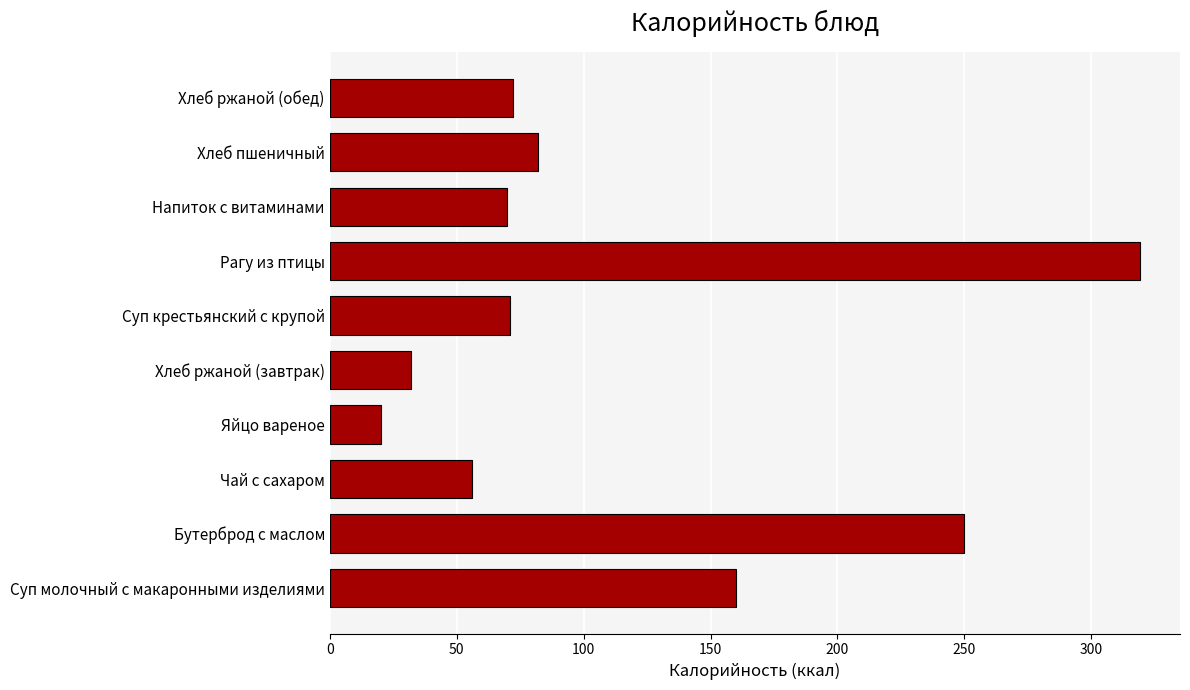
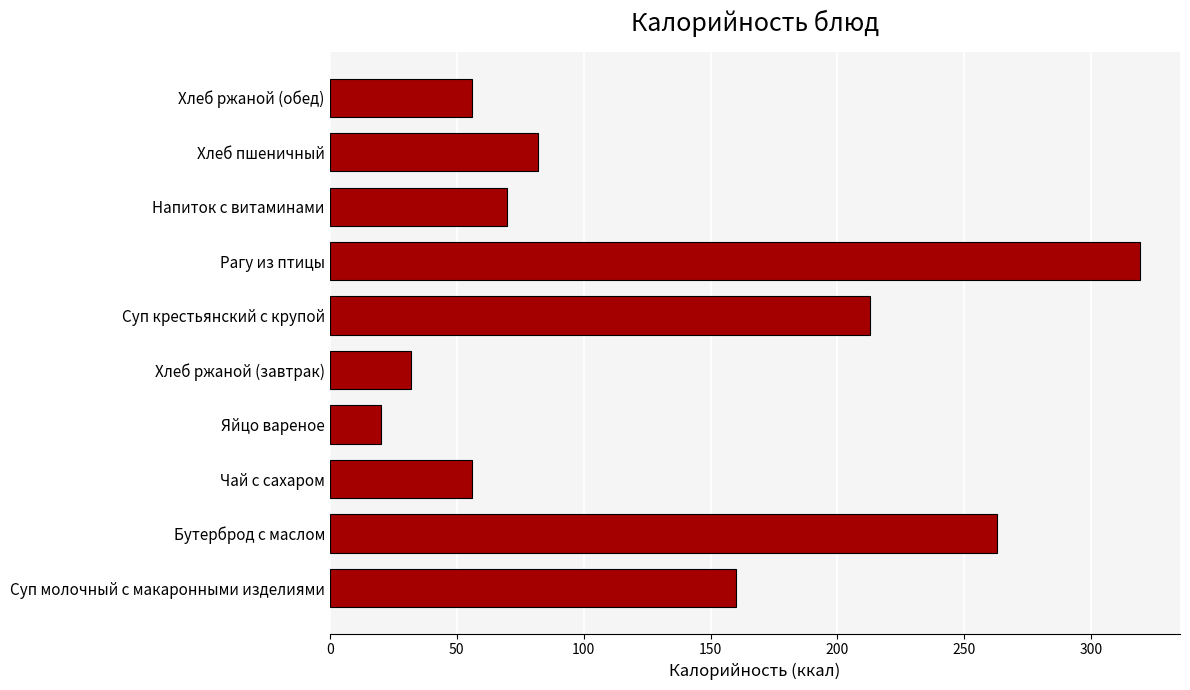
  {
-   "Хлеб ржаной (обед)": 72,
+   "Хлеб ржаной (обед)": 56,
    "Хлеб пшеничный": 82,
    "Напиток с витаминами": 70,
    "Рагу из птицы": 319,
-   "Суп крестьянский с крупой": 71,
+   "Суп крестьянский с крупой": 213,
    "Хлеб ржаной (завтрак)": 32,
    "Яйцо вареное": 20,
    "Чай с сахаром": 56,
-   "Бутерброд с маслом": 250,
+   "Бутерброд с маслом": 263,
    "Суп молочный с макаронными изделиями": 160
  }
